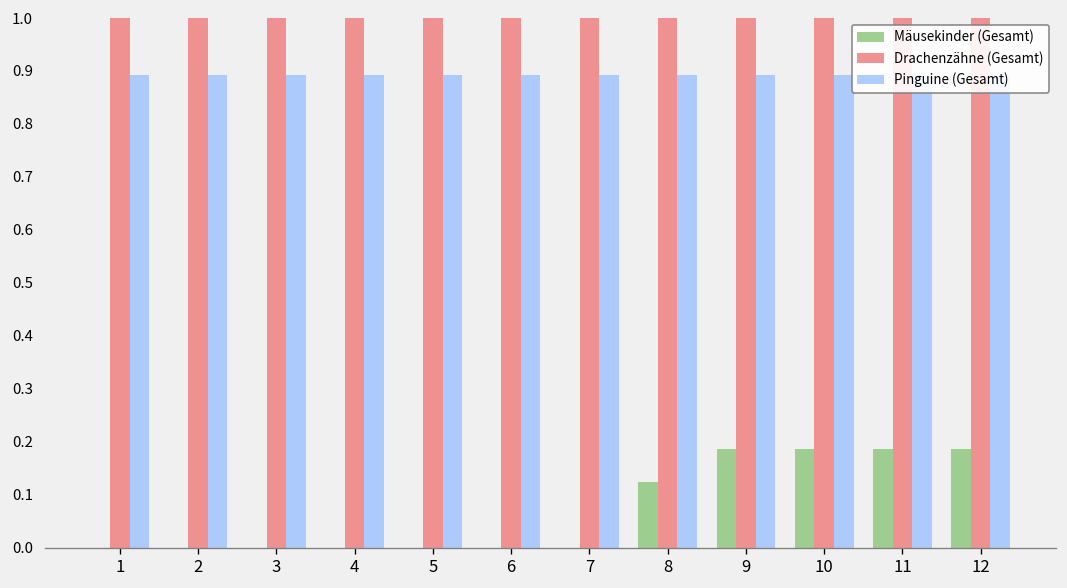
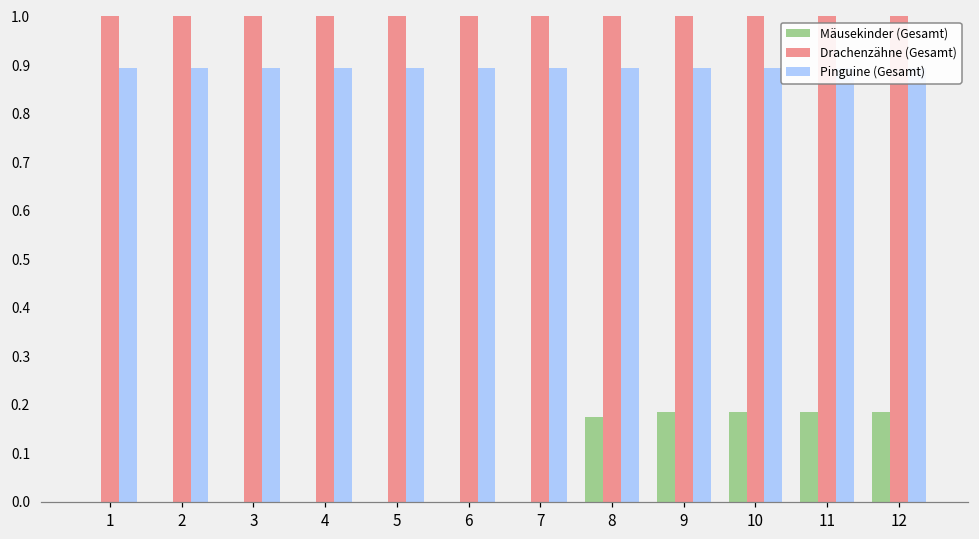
  {
    "Mäusekinder (Gesamt)": {
      "1": 0.00,
      "2": 0.00,
      "3": 0.00,
      "4": 0.00,
      "5": 0.00,
      "6": 0.00,
      "7": 0.00,
-     "8": 0.12,
+     "8": 0.17,
      "9": 0.19,
      "10": 0.19,
      "11": 0.19,
      "12": 0.19
    },
    "Drachenzähne (Gesamt)": {
      "1": 1.00,
      "2": 1.00,
      "3": 1.00,
      "4": 1.00,
      "5": 1.00,
      "6": 1.00,
      "7": 1.00,
      "8": 1.00,
      "9": 1.00,
      "10": 1.00,
      "11": 1.00,
      "12": 1.00
    },
    "Pinguine (Gesamt)": {
      "1": 0.89,
      "2": 0.89,
      "3": 0.89,
      "4": 0.89,
      "5": 0.89,
      "6": 0.89,
      "7": 0.89,
      "8": 0.89,
      "9": 0.89,
      "10": 0.89
    }
  }
